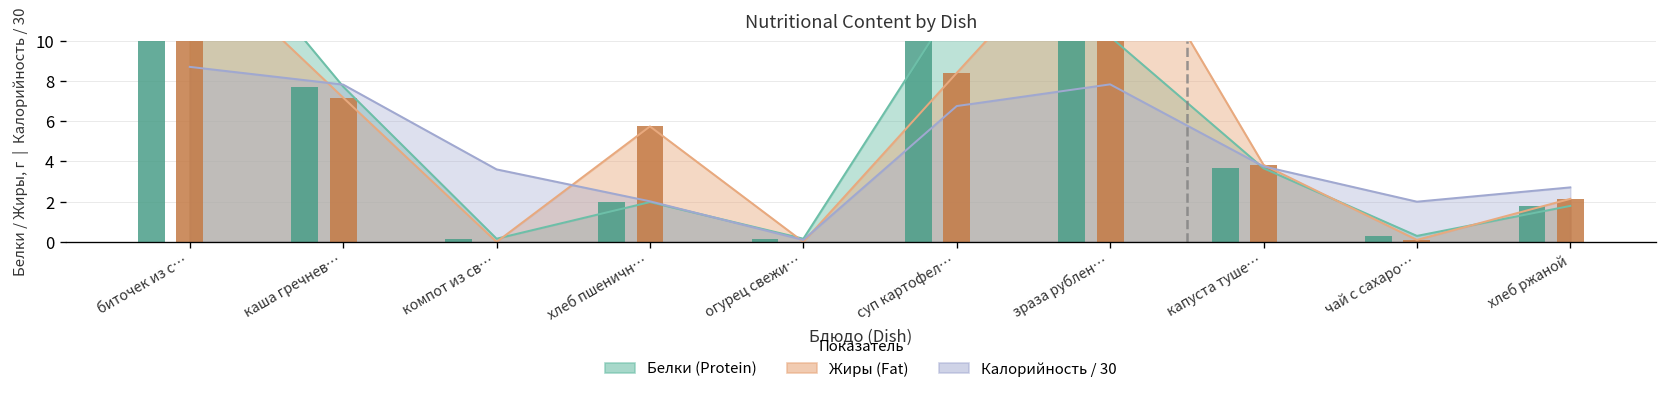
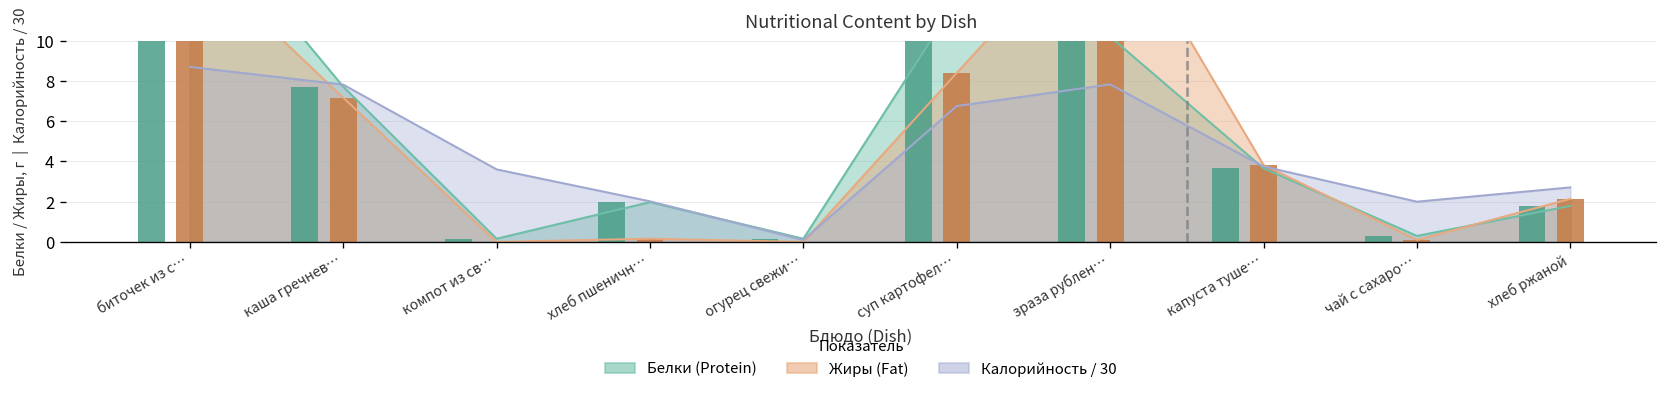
  {
    "Жиры (Fat)": {
      "каша гречнев…": 7.2,
      "компот из св…": 0.0,
-     "хлеб пшеничн…": 5.7,
+     "хлеб пшеничн…": 0.2,
      "огурец свежи…": 0.0,
      "суп картофел…": 8.4,
      "капуста туше…": 3.8,
      "чай с сахаро…": 0.1,
      "хлеб ржаной": 2.1
    }
  }
